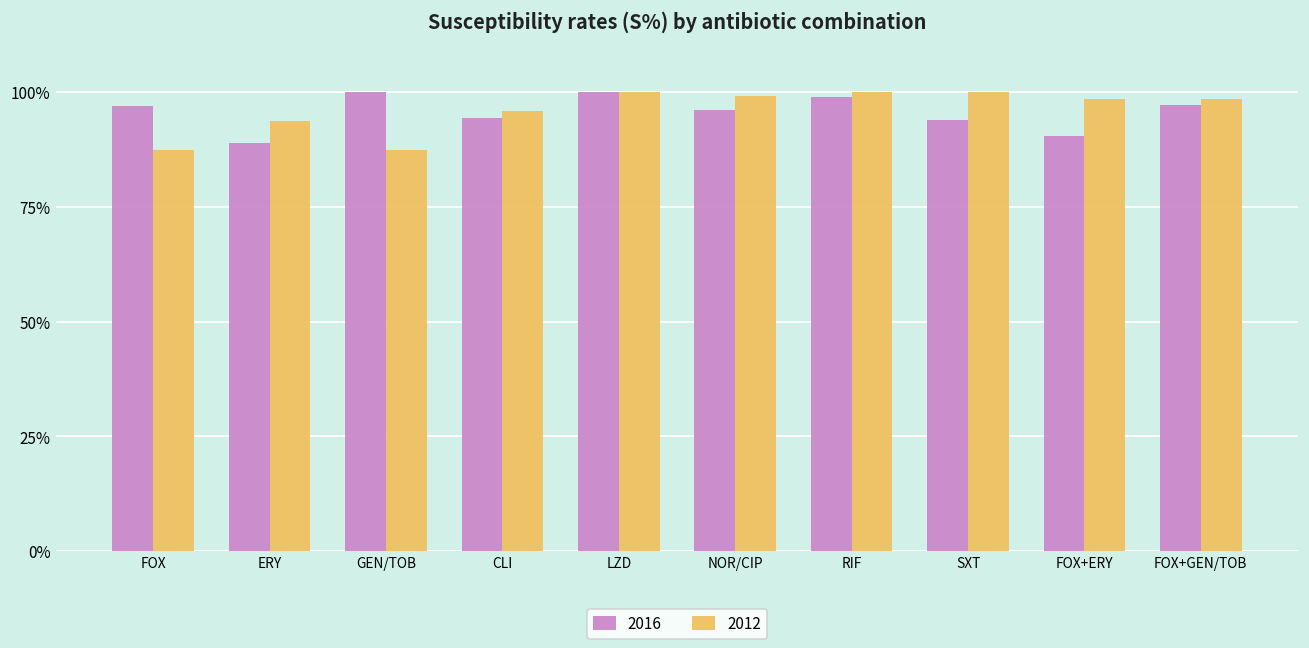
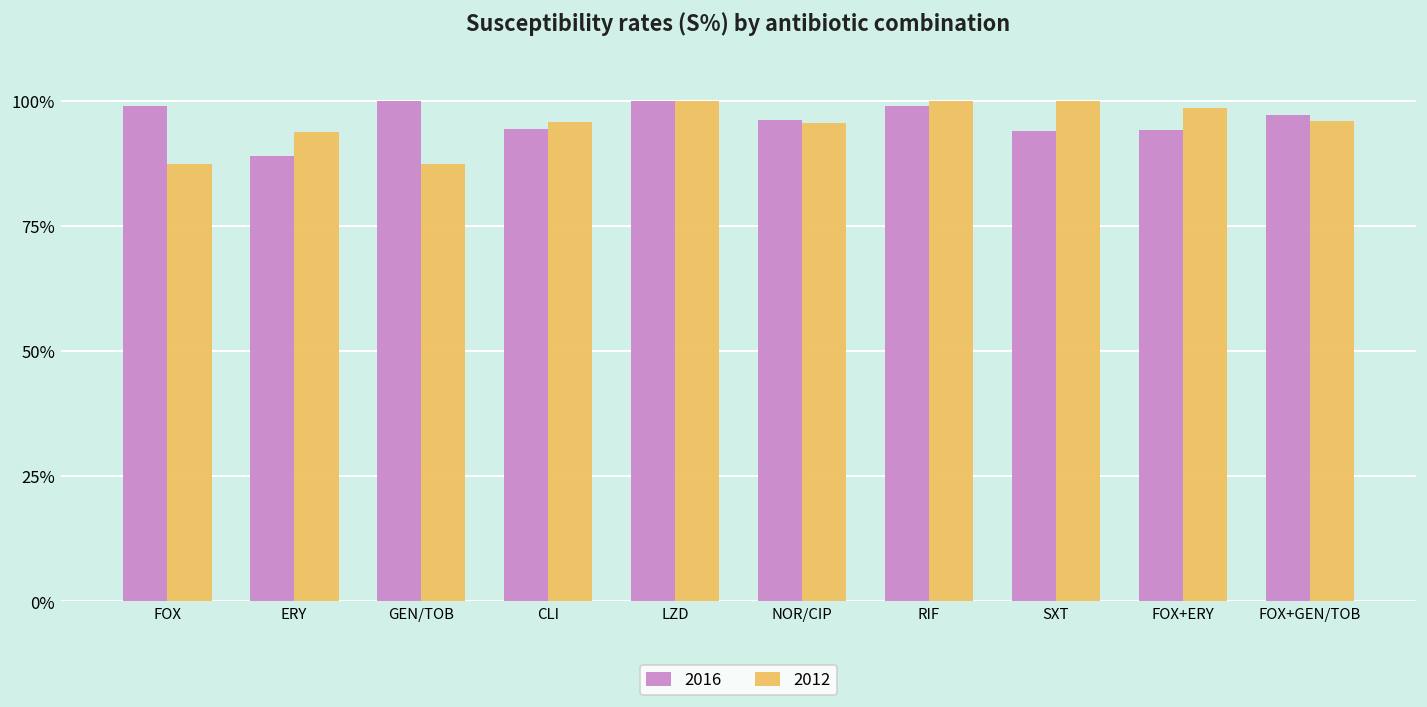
  {
    "2016": {
-     "FOX": "97%",
+     "FOX": "99%",
      "ERY": "89%",
      "GEN/TOB": "100%",
      "CLI": "94%",
      "LZD": "100%",
      "NOR/CIP": "96%",
      "RIF": "99%",
      "SXT": "94%",
-     "FOX+ERY": "90%",
+     "FOX+ERY": "94%",
      "FOX+GEN/TOB": "97%"
    },
    "2012": {
      "FOX": "87%",
      "ERY": "94%",
      "GEN/TOB": "87%",
      "CLI": "96%",
      "LZD": "100%",
-     "NOR/CIP": "99%",
+     "NOR/CIP": "96%",
      "RIF": "100%",
      "SXT": "100%",
      "FOX+ERY": "99%",
-     "FOX+GEN/TOB": "99%"
+     "FOX+GEN/TOB": "96%"
    }
  }
